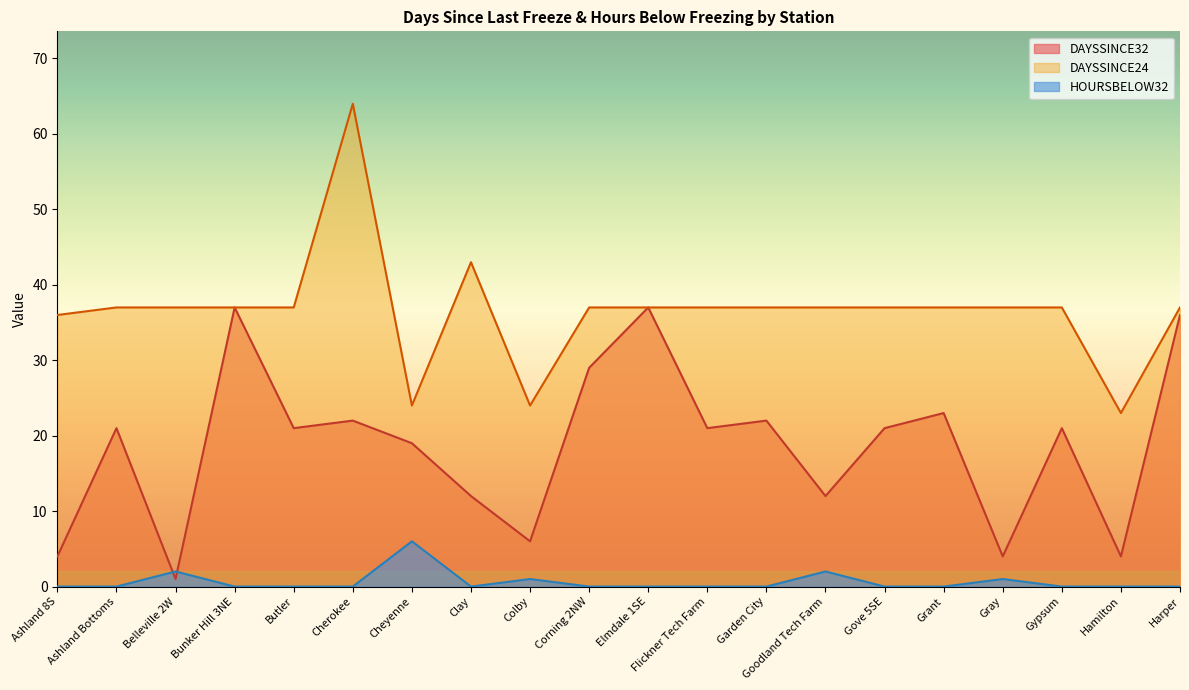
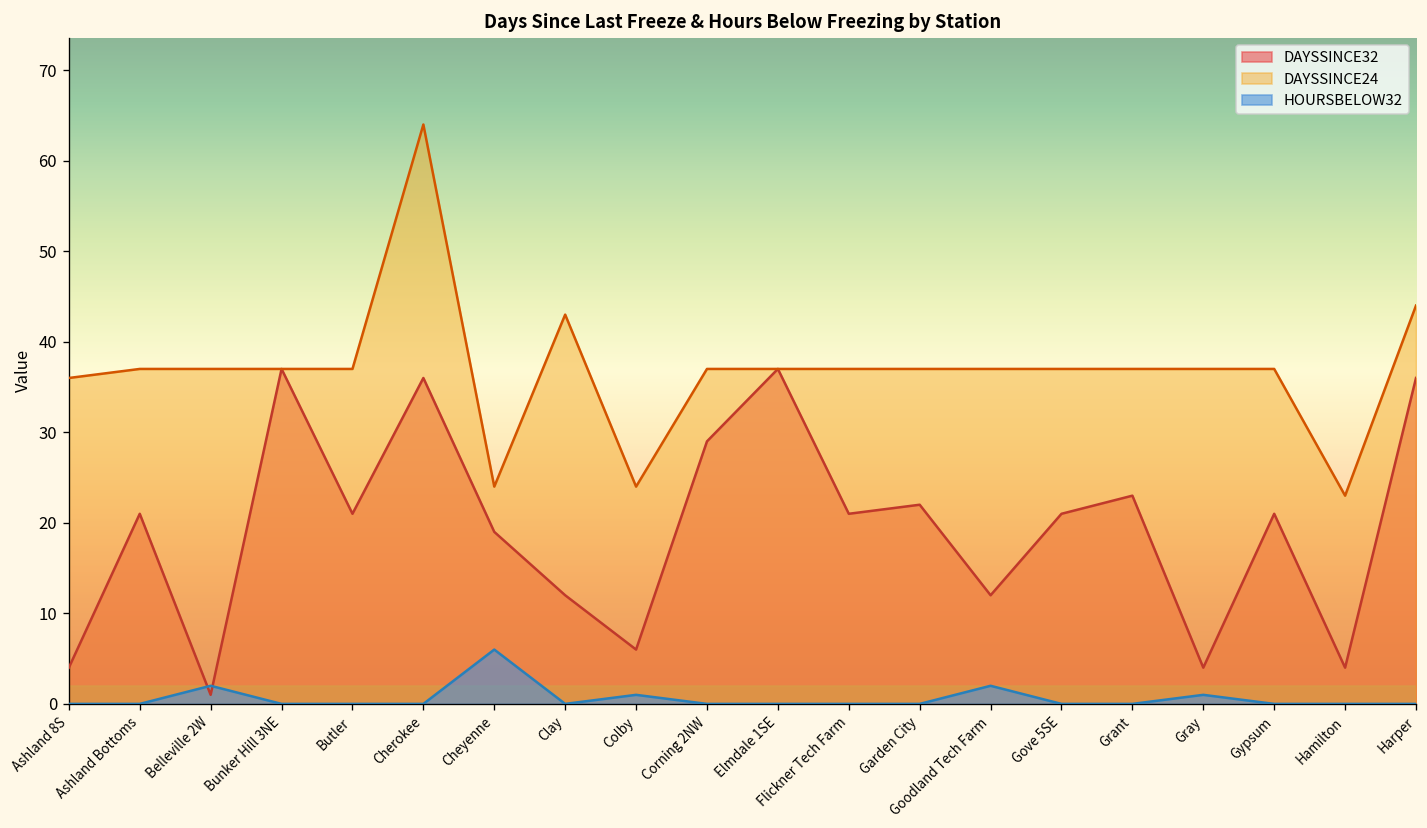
  {
    "DAYSSINCE32": {
      "Ashland 8S": 4,
      "Ashland Bottoms": 21,
      "Butler": 21,
-     "Cherokee": 22,
+     "Cherokee": 36,
      "Cheyenne": 19,
      "Clay": 12,
      "Colby": 6,
      "Corning 2NW": 29,
      "Flickner Tech Farm": 21,
      "Garden City": 22,
      "Goodland Tech Farm": 12,
      "Gove 5SE": 21,
      "Grant": 23,
      "Gray": 4,
      "Gypsum": 21,
      "Hamilton": 4,
      "Harper": 36
    },
    "DAYSSINCE24": {
      "Ashland 8S": 36,
      "Ashland Bottoms": 37,
      "Belleville 2W": 37,
      "Butler": 37,
      "Cherokee": 64,
      "Cheyenne": 24,
      "Clay": 43,
      "Colby": 24,
      "Corning 2NW": 37,
      "Flickner Tech Farm": 37,
      "Garden City": 37,
      "Goodland Tech Farm": 37,
      "Gove 5SE": 37,
      "Grant": 37,
      "Gray": 37,
      "Gypsum": 37,
      "Hamilton": 23,
-     "Harper": 37
+     "Harper": 44
    },
    "HOURSBELOW32": {
      "Cheyenne": 6
    }
  }
